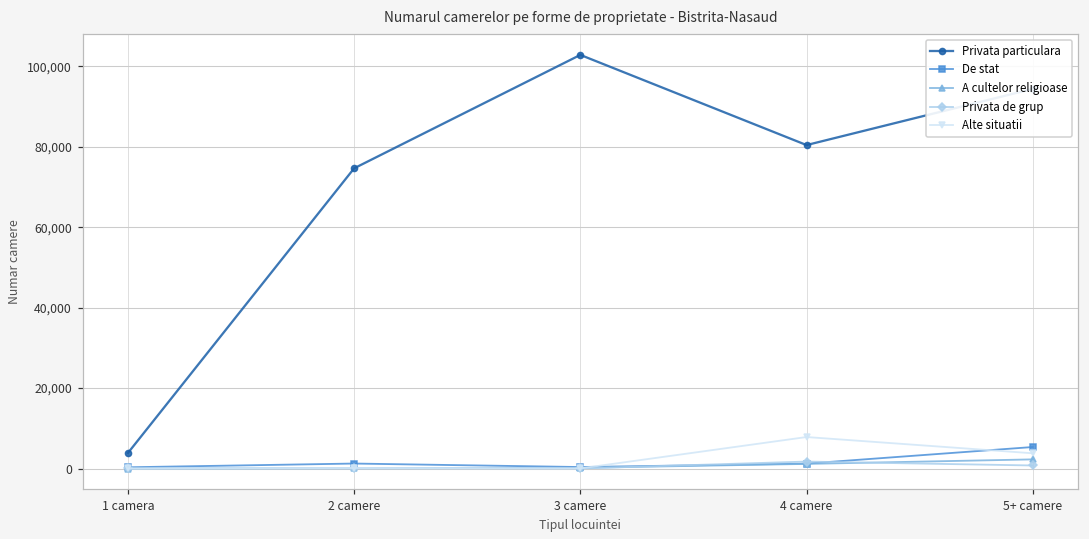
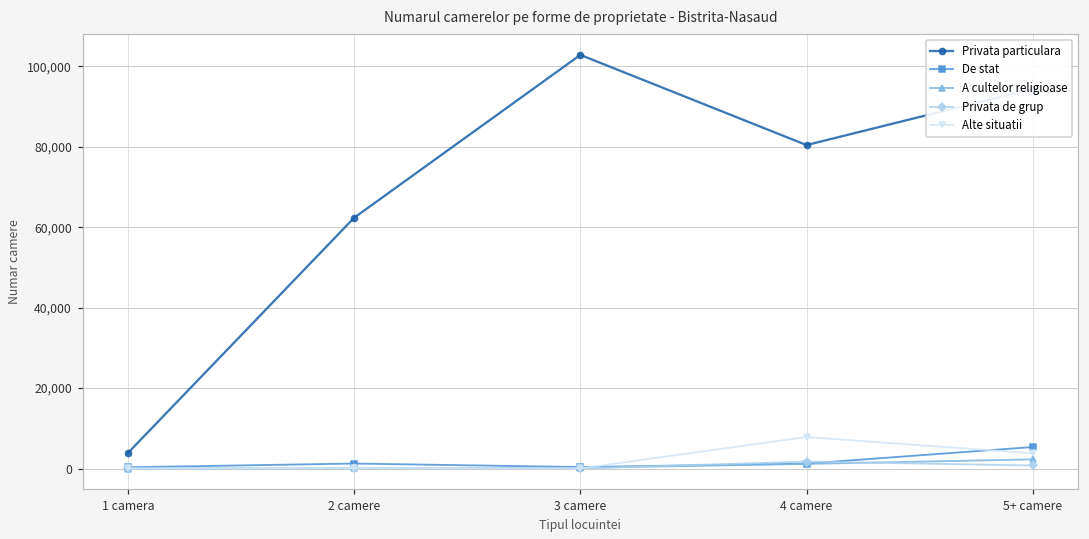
  {
    "Privata particulara": {
      "1 camera": "4,000",
-     "2 camere": "75,000",
+     "2 camere": "62,000",
      "3 camere": "103,000",
      "4 camere": "80,000"
    }
  }
